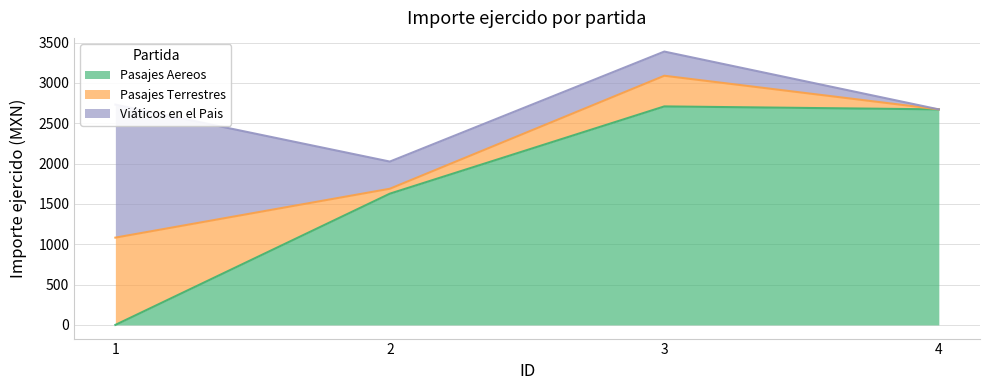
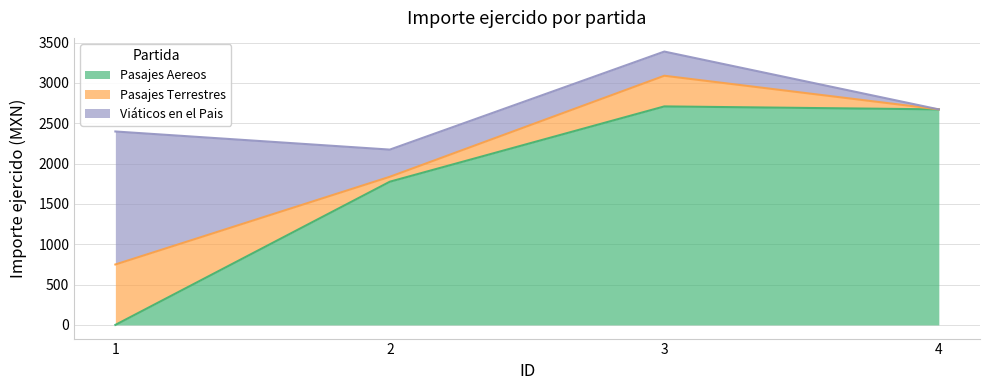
  {
    "Pasajes Aereos": {
      "1": 0,
-     "2": 1600,
+     "2": 1800,
      "3": 2700
    },
    "Pasajes Terrestres": {
-     "1": 1100,
+     "1": 700,
      "2": 100,
      "3": 400
    },
    "Viáticos en el Pais": {
      "2": 300,
      "3": 300
    }
  }
